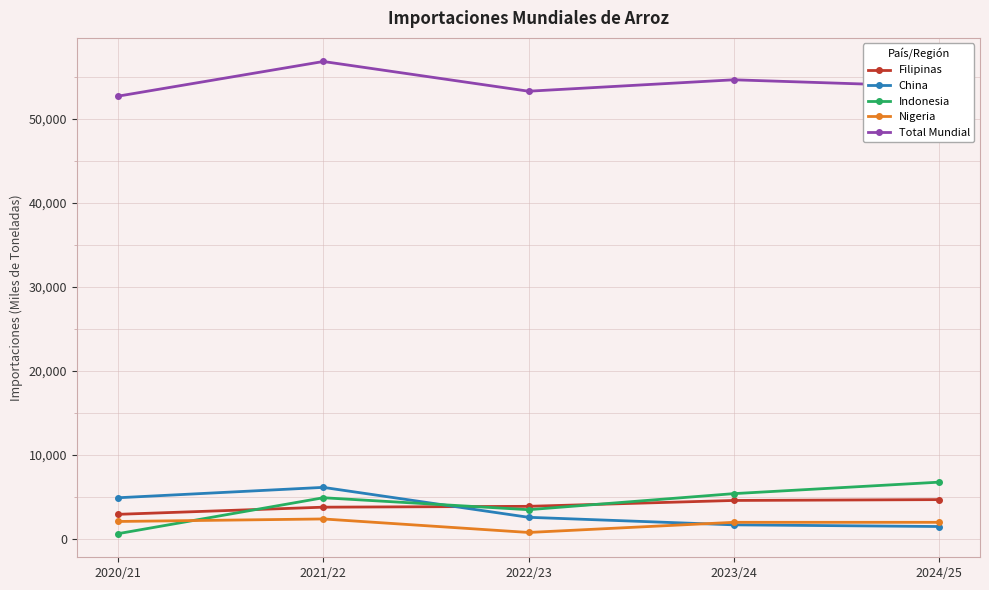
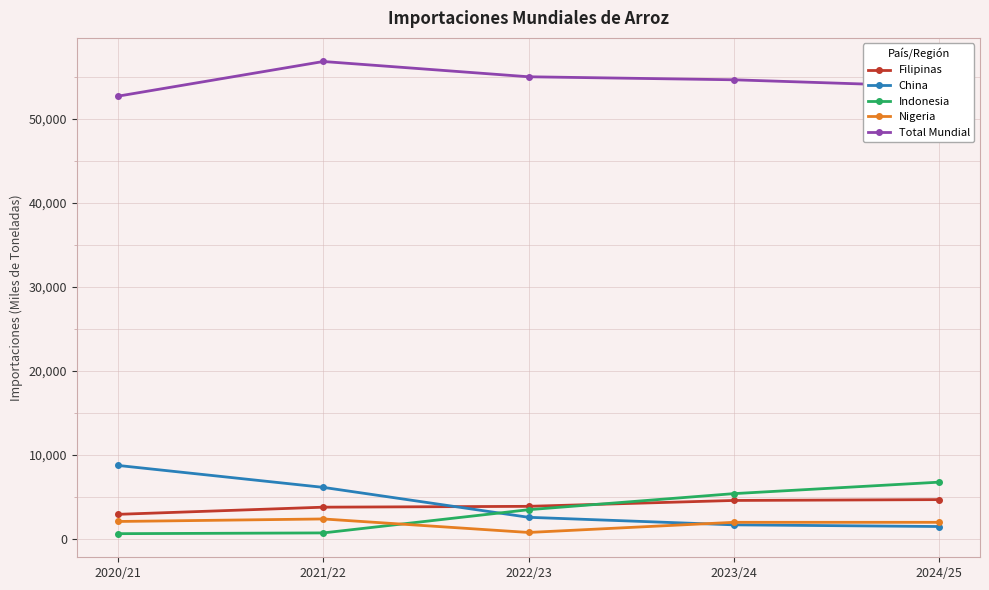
  {
    "Filipinas": {
      "2020/21": "3,000",
      "2021/22": "4,000",
      "2022/23": "4,000",
      "2023/24": "5,000",
      "2024/25": "5,000"
    },
    "China": {
-     "2020/21": "5,000",
+     "2020/21": "9,000",
      "2021/22": "6,000",
      "2022/23": "3,000",
      "2024/25": "2,000"
    },
    "Indonesia": {
      "2020/21": "1,000",
-     "2021/22": "5,000",
+     "2021/22": "1,000",
      "2022/23": "4,000",
      "2023/24": "5,000",
      "2024/25": "7,000"
    },
    "Nigeria": {
      "2020/21": "2,000",
      "2021/22": "2,000",
      "2022/23": "1,000",
      "2024/25": "2,000"
    },
    "Total Mundial": {
      "2020/21": "53,000",
      "2021/22": "57,000",
-     "2022/23": "53,000",
+     "2022/23": "55,000",
      "2023/24": "55,000"
    }
  }
